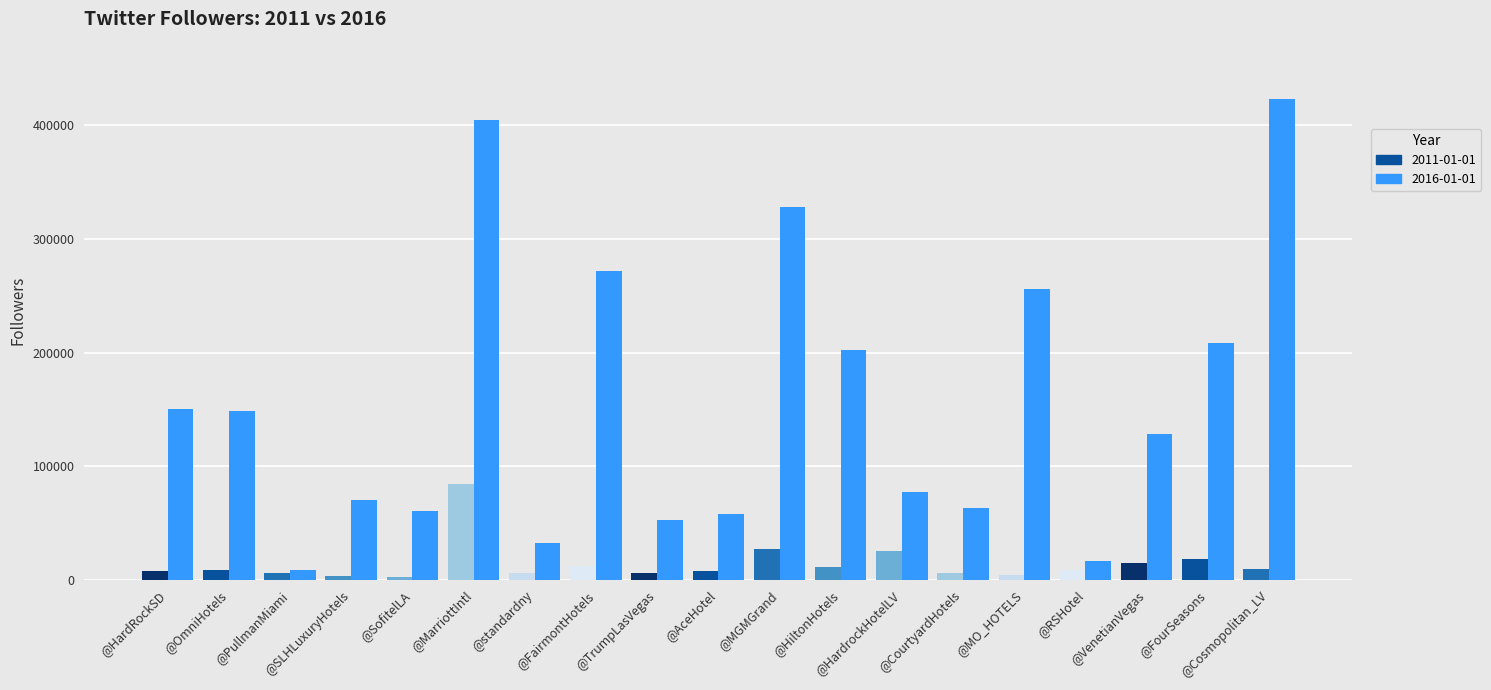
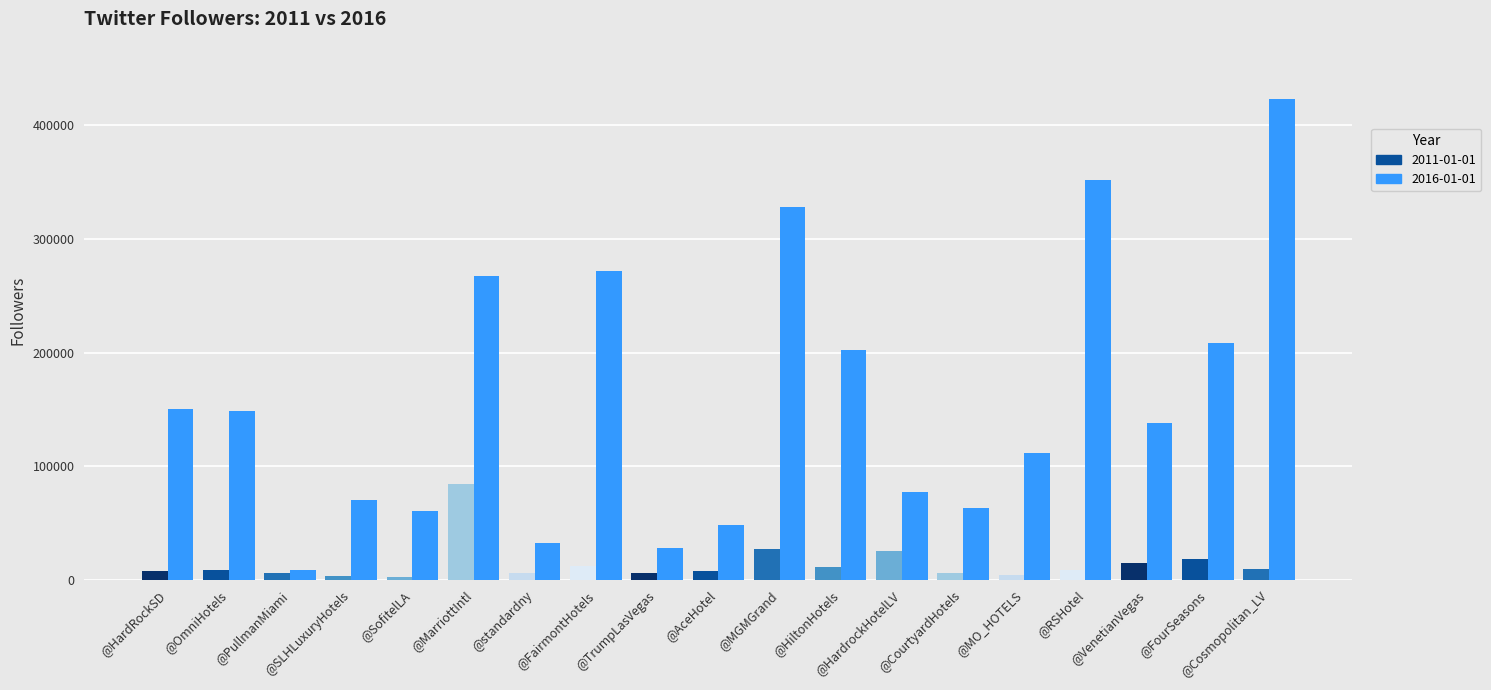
  {
    "2016-01-01": {
      "@HardRockSD": 151000,
      "@OmniHotels": 149000,
      "@PullmanMiami": 8000,
      "@SLHLuxuryHotels": 71000,
      "@SofitelLA": 61000,
-     "@MarriottIntl": 405000,
+     "@MarriottIntl": 268000,
      "@standardny": 33000,
      "@FairmontHotels": 272000,
-     "@TrumpLasVegas": 53000,
-     "@AceHotel": 58000,
+     "@TrumpLasVegas": 28000,
+     "@AceHotel": 48000,
      "@MGMGrand": 328000,
      "@HiltonHotels": 202000,
      "@HardrockHotelLV": 78000,
      "@CourtyardHotels": 63000,
-     "@MO_HOTELS": 256000,
-     "@RSHotel": 16000,
-     "@VenetianVegas": 129000,
+     "@MO_HOTELS": 112000,
+     "@RSHotel": 352000,
+     "@VenetianVegas": 138000,
      "@FourSeasons": 208000,
      "@Cosmopolitan_LV": 423000
    }
  }
